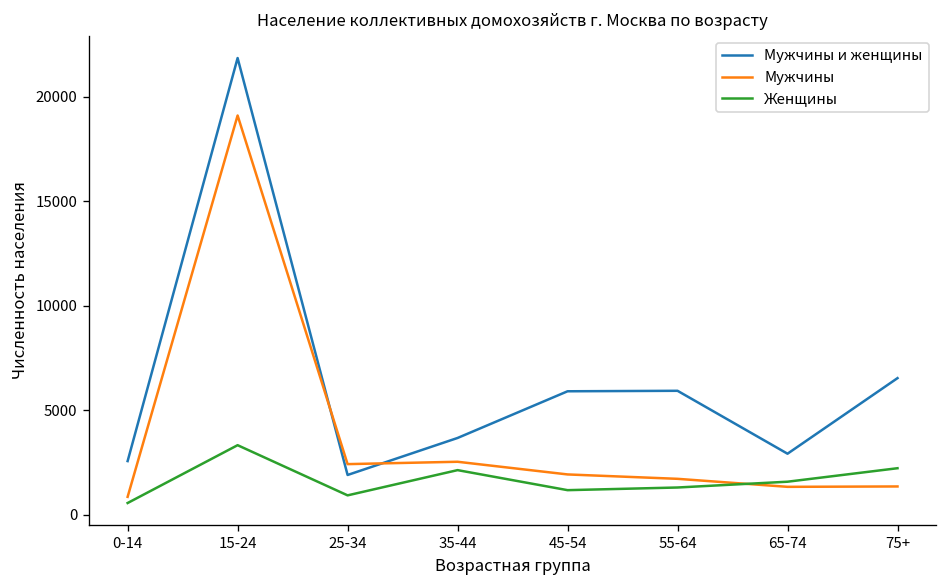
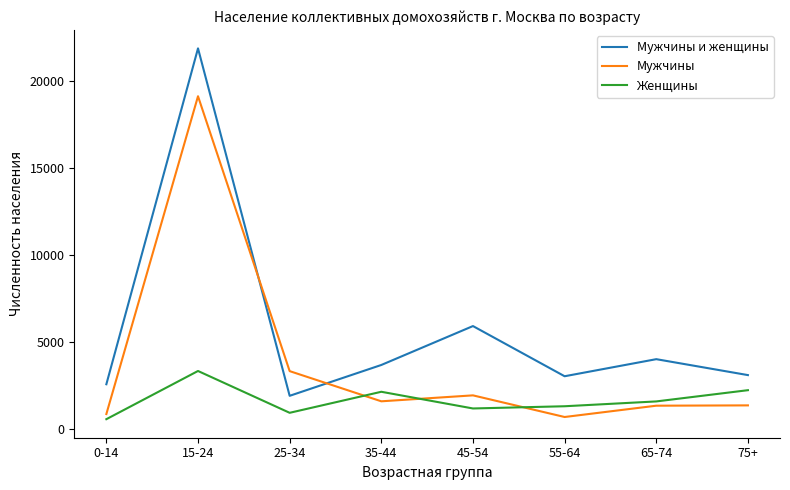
  {
    "Мужчины и женщины": {
      "0-14": 2600,
      "15-24": 21800,
      "25-34": 1900,
      "35-44": 3700,
      "45-54": 5900,
-     "55-64": 5900,
-     "65-74": 2900,
-     "75+": 6500
+     "55-64": 3000,
+     "65-74": 4000,
+     "75+": 3100
    },
    "Мужчины": {
      "0-14": 900,
      "15-24": 19100,
-     "25-34": 2400,
-     "35-44": 2500,
+     "25-34": 3300,
+     "35-44": 1600,
      "45-54": 1900,
-     "55-64": 1700,
+     "55-64": 700,
      "65-74": 1300,
      "75+": 1400
    },
    "Женщины": {
      "0-14": 600,
      "15-24": 3300,
      "25-34": 900,
      "35-44": 2100,
      "45-54": 1200,
      "55-64": 1300,
      "65-74": 1600,
      "75+": 2200
    }
  }
